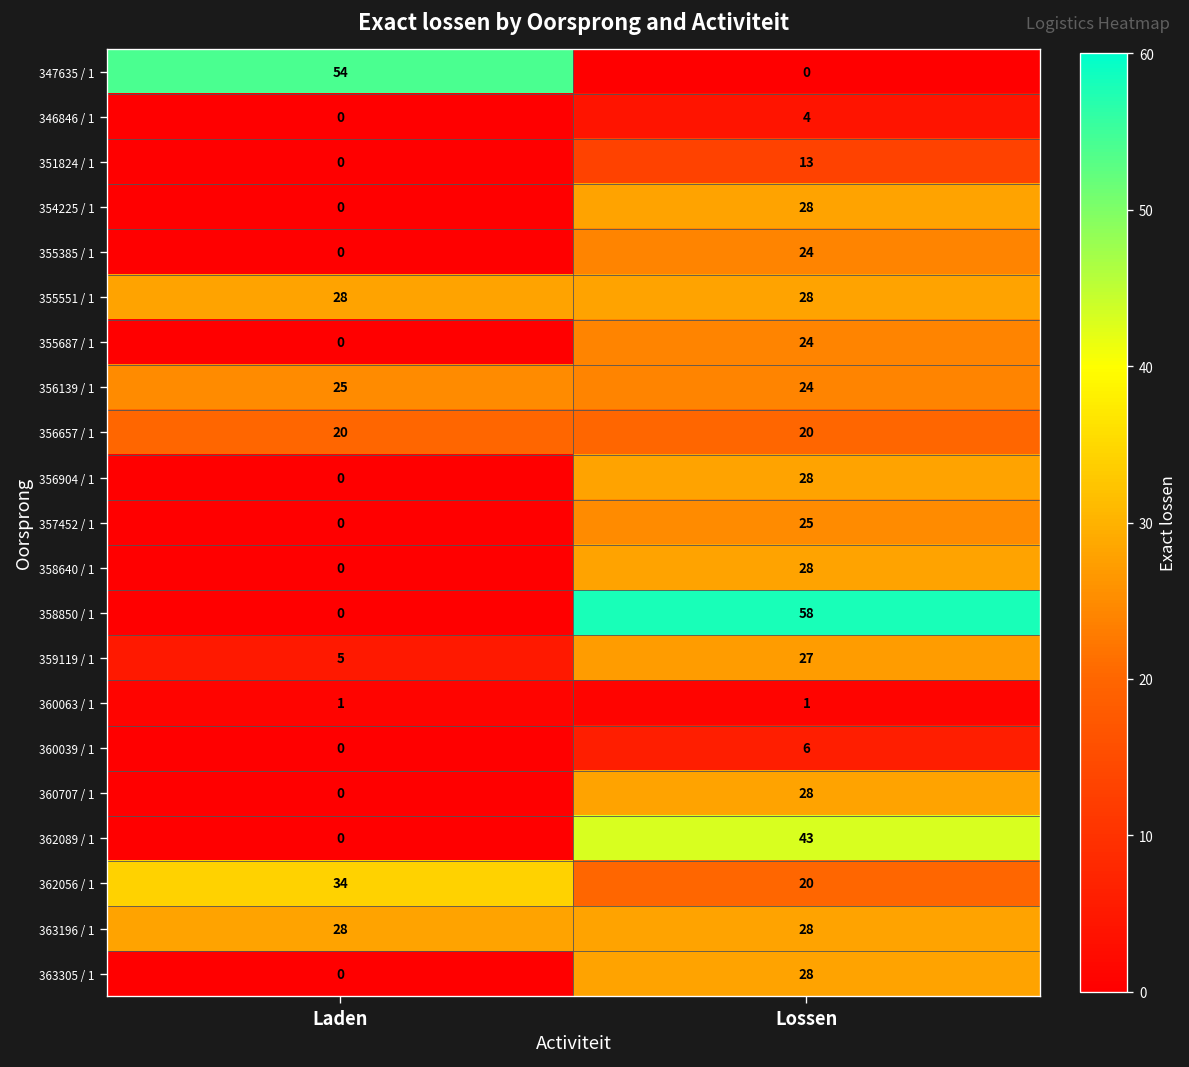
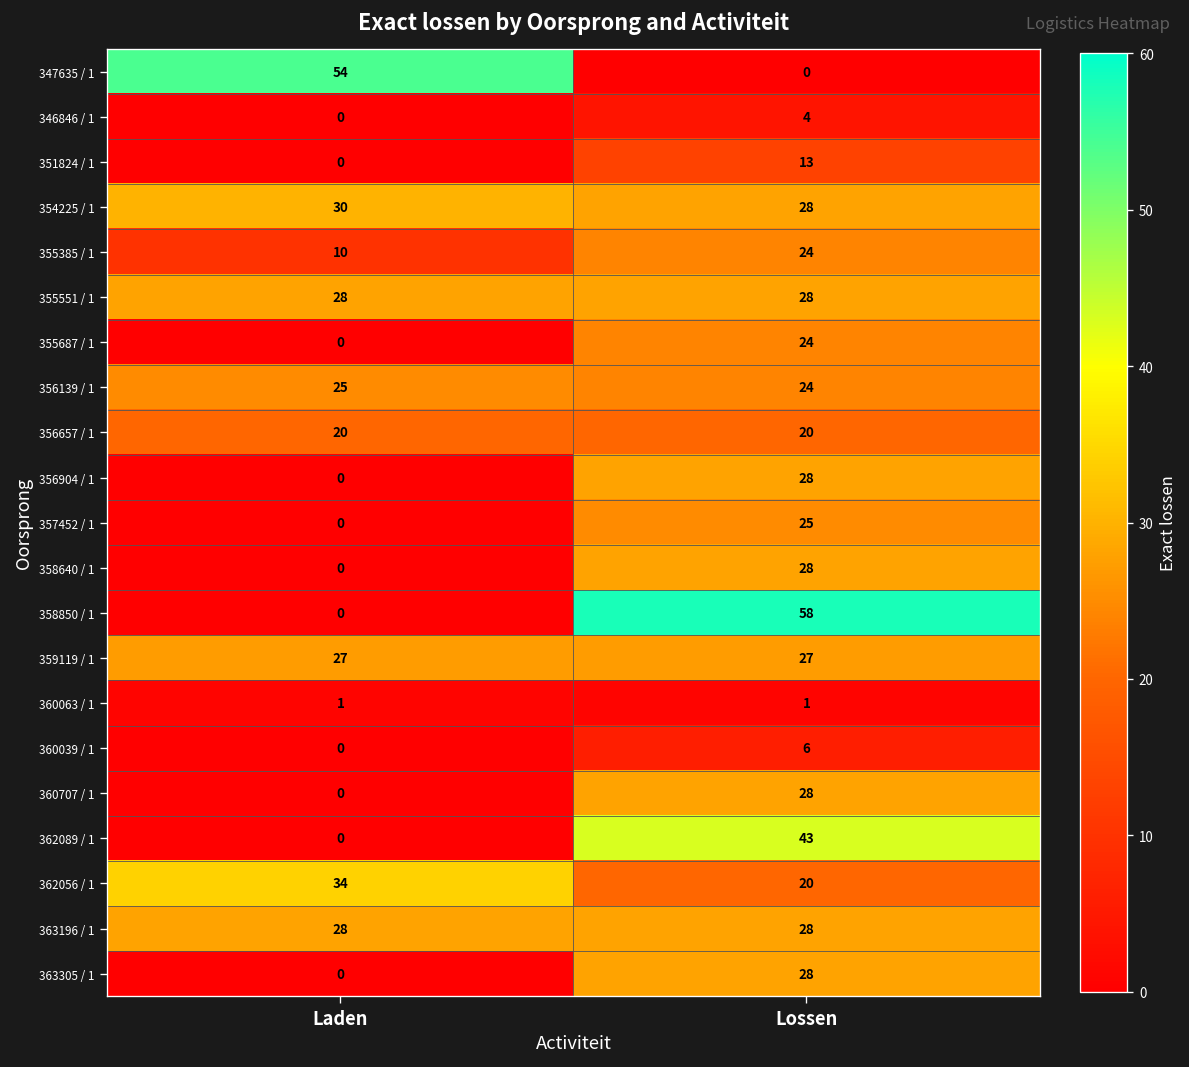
  {
    "347635 / 1": {
      "Laden": 54,
      "Lossen": 0
    },
    "346846 / 1": {
      "Laden": 0,
      "Lossen": 4
    },
    "351824 / 1": {
      "Laden": 0,
      "Lossen": 13
    },
    "354225 / 1": {
-     "Laden": 0,
+     "Laden": 30,
      "Lossen": 28
    },
    "355385 / 1": {
-     "Laden": 0,
+     "Laden": 10,
      "Lossen": 24
    },
    "355551 / 1": {
      "Laden": 28,
      "Lossen": 28
    },
    "355687 / 1": {
      "Laden": 0,
      "Lossen": 24
    },
    "356139 / 1": {
      "Laden": 25,
      "Lossen": 24
    },
    "356657 / 1": {
      "Laden": 20,
      "Lossen": 20
    },
    "356904 / 1": {
      "Laden": 0,
      "Lossen": 28
    },
    "357452 / 1": {
      "Laden": 0,
      "Lossen": 25
    },
    "358640 / 1": {
      "Laden": 0,
      "Lossen": 28
    },
    "358850 / 1": {
      "Laden": 0,
      "Lossen": 58
    },
    "359119 / 1": {
-     "Laden": 5,
+     "Laden": 27,
      "Lossen": 27
    },
    "360063 / 1": {
      "Laden": 1,
      "Lossen": 1
    },
    "360039 / 1": {
      "Laden": 0,
      "Lossen": 6
    },
    "360707 / 1": {
      "Laden": 0,
      "Lossen": 28
    },
    "362089 / 1": {
      "Laden": 0,
      "Lossen": 43
    },
    "362056 / 1": {
      "Laden": 34,
      "Lossen": 20
    },
    "363196 / 1": {
      "Laden": 28,
      "Lossen": 28
    },
    "363305 / 1": {
      "Laden": 0,
      "Lossen": 28
    }
  }
